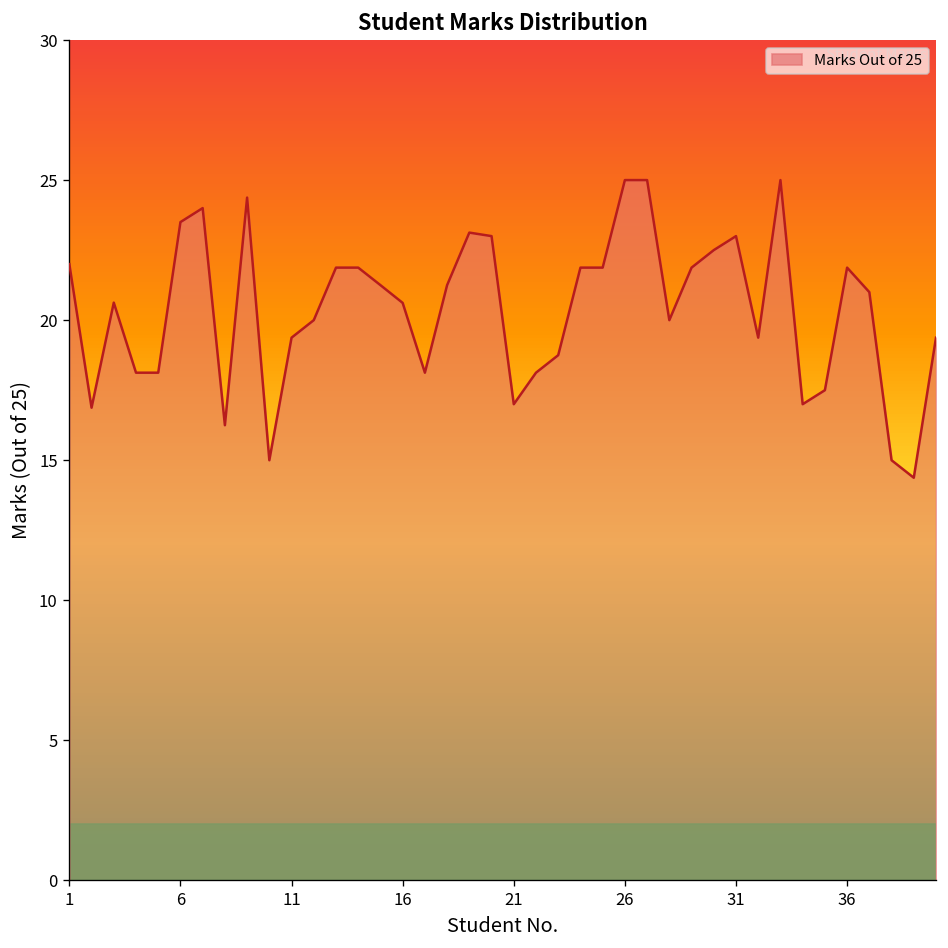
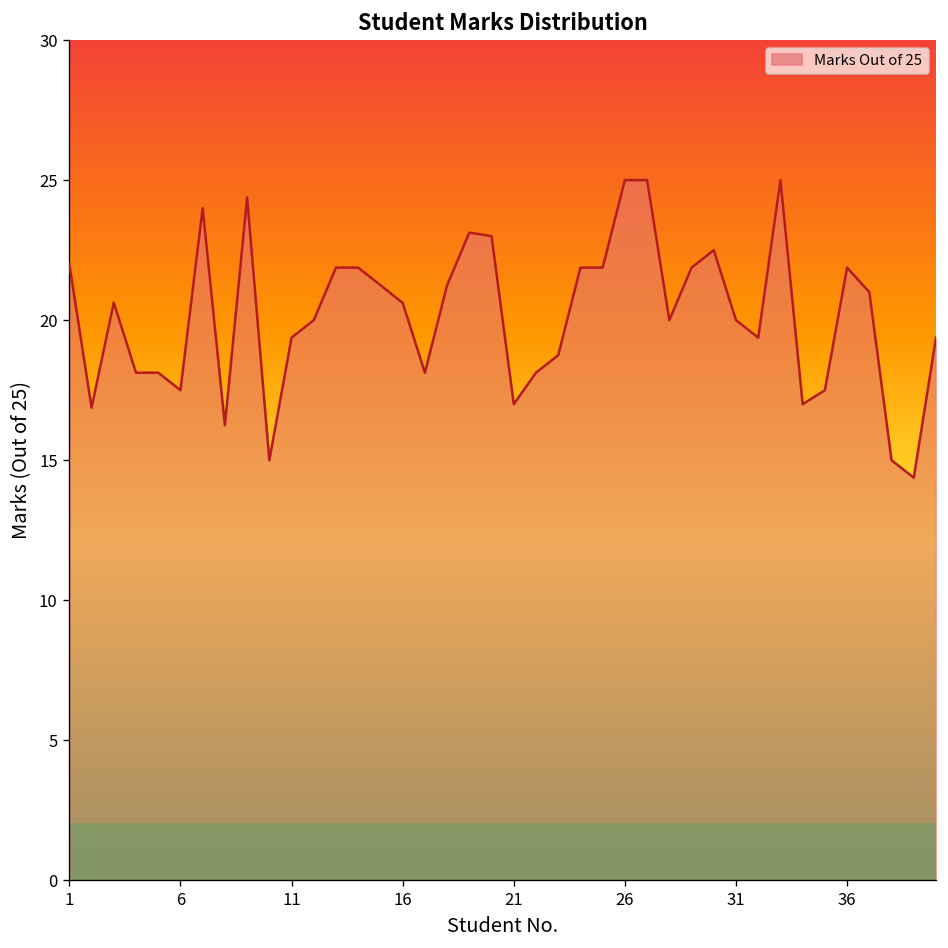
  {
    "1": 22.0,
-   "6": 23.5,
+   "6": 17.5,
    "11": 19.4,
    "16": 20.6,
    "21": 17.0,
    "26": 25.0,
-   "31": 23,
+   "31": 20,
    "36": 21.9
  }
